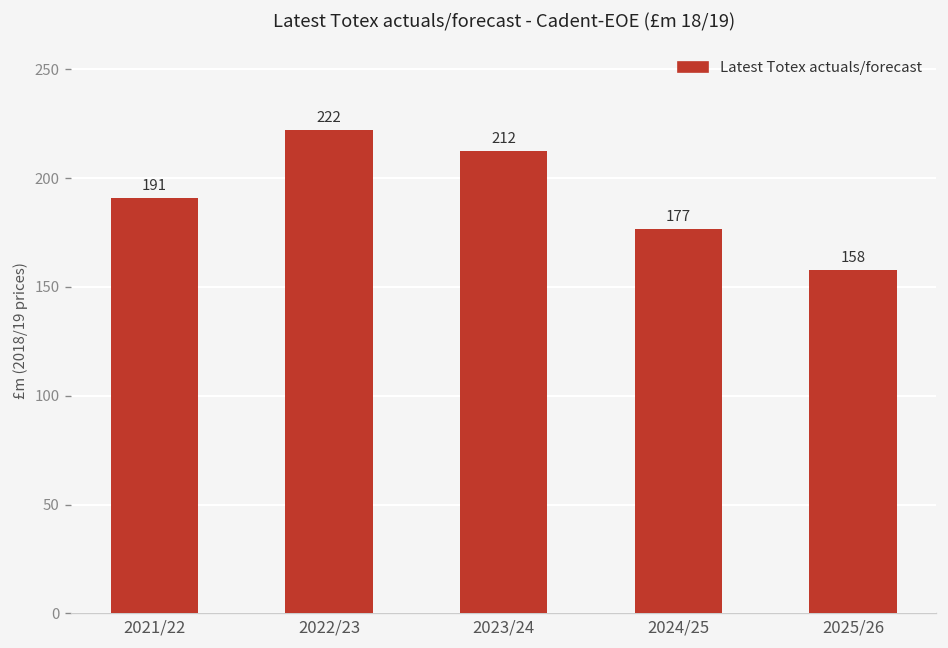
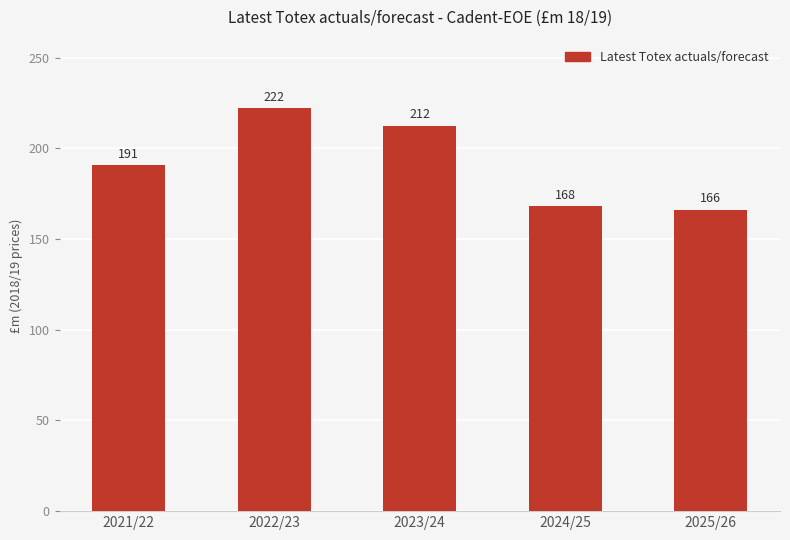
  {
    "2021/22": 191,
    "2022/23": 222,
    "2023/24": 212,
-   "2024/25": 177,
-   "2025/26": 158
+   "2024/25": 168,
+   "2025/26": 166
  }
